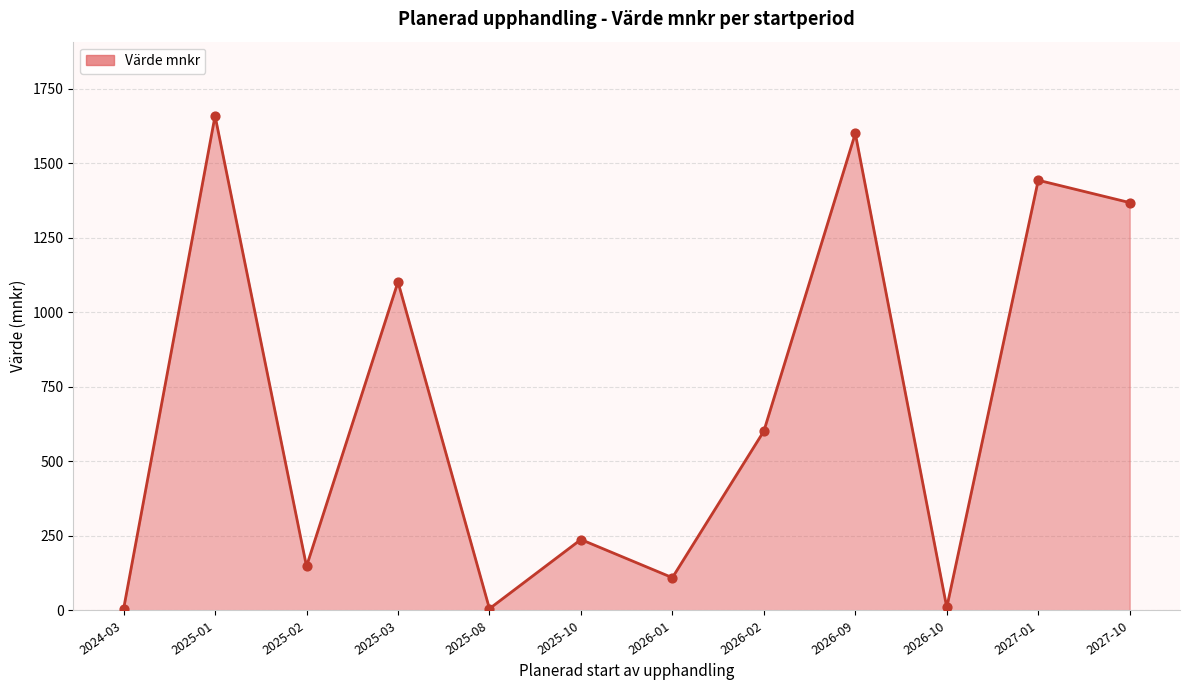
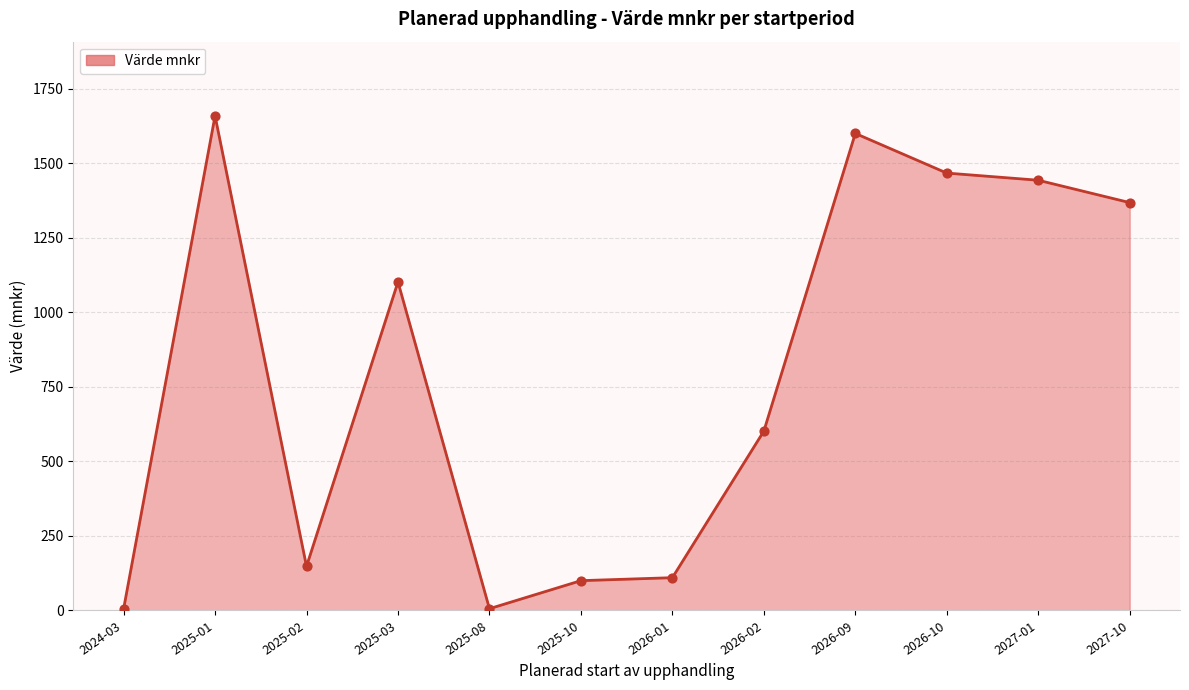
  {
    "2024-03": 10,
    "2025-01": 1660,
    "2025-02": 150,
    "2025-03": 1100,
    "2025-08": 10,
-   "2025-10": 240,
+   "2025-10": 100,
    "2026-01": 110,
    "2026-02": 600,
    "2026-09": 1600,
-   "2026-10": 10,
+   "2026-10": 1470,
    "2027-01": 1440,
    "2027-10": 1370
  }
